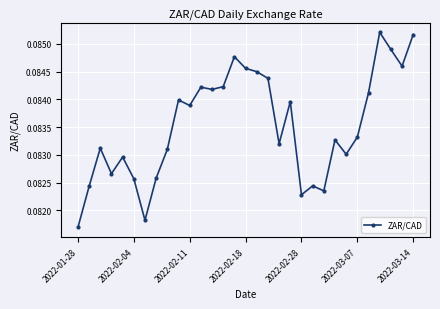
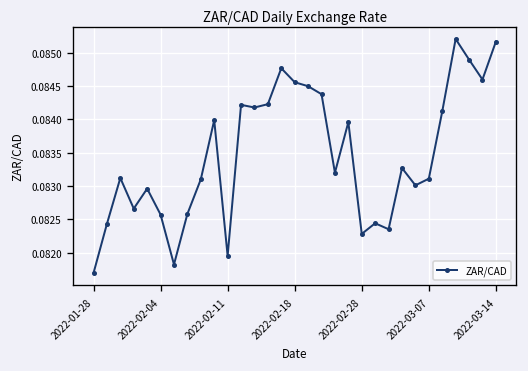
  {
    "2022-01-28": 0.0817,
    "2022-02-04": 0.0826,
-   "2022-02-11": 0.0839,
+   "2022-02-11": 0.0820,
    "2022-02-18": 0.0846,
    "2022-02-28": 0.0823,
-   "2022-03-07": 0.0833,
+   "2022-03-07": 0.0831,
    "2022-03-14": 0.0852
  }
